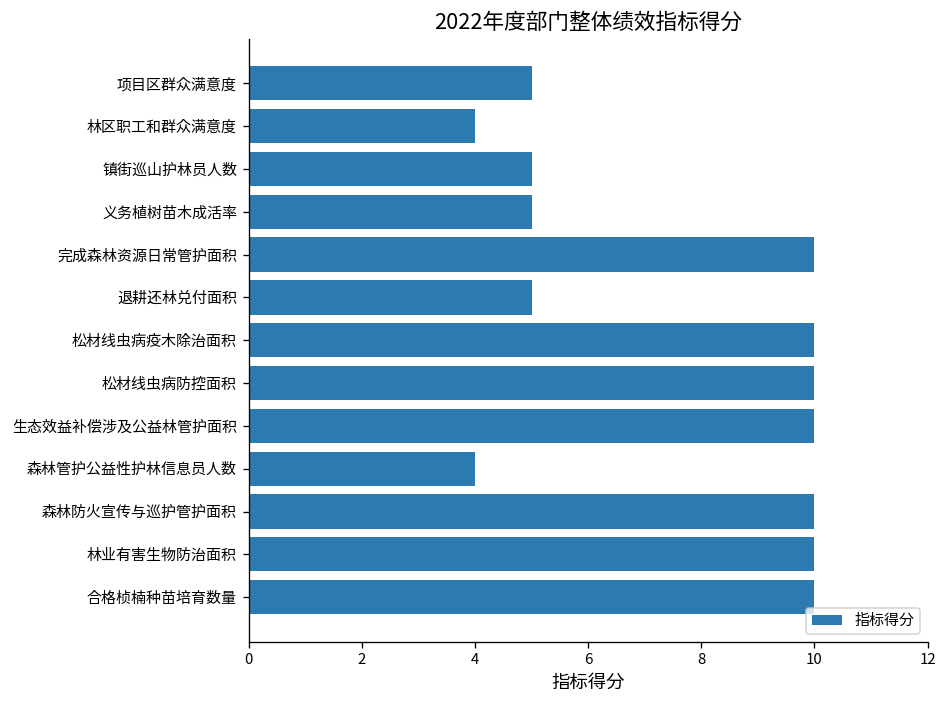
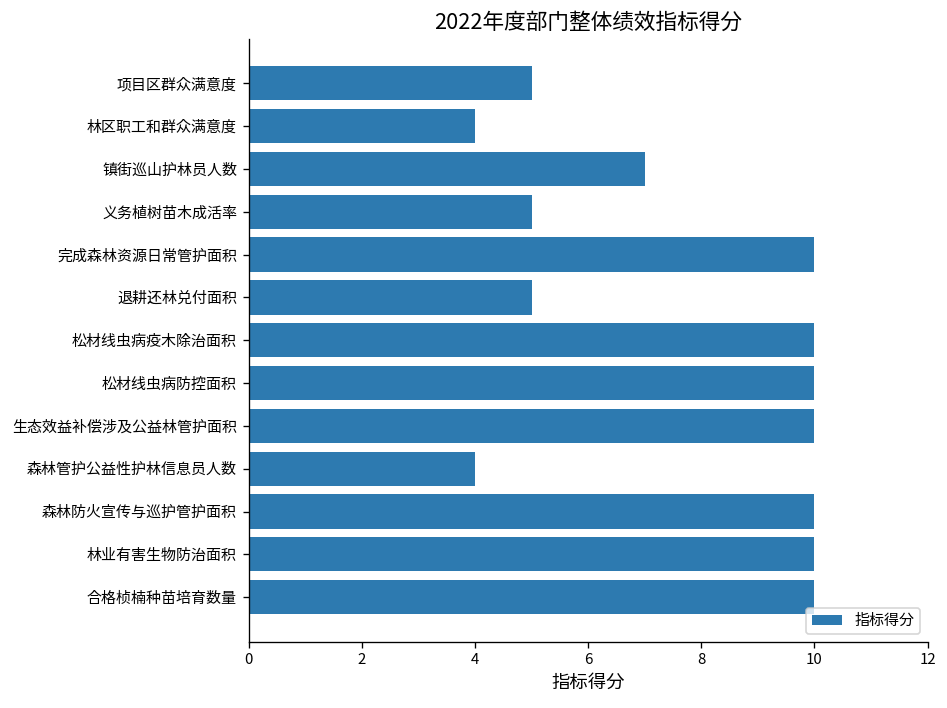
  {
    "项目区群众满意度": 5,
    "林区职工和群众满意度": 4,
-   "镇街巡山护林员人数": 5,
+   "镇街巡山护林员人数": 7,
    "义务植树苗木成活率": 5,
    "完成森林资源日常管护面积": 10,
    "退耕还林兑付面积": 5,
    "松材线虫病疫木除治面积": 10,
    "松材线虫病防控面积": 10,
    "生态效益补偿涉及公益林管护面积": 10,
    "森林管护公益性护林信息员人数": 4,
    "森林防火宣传与巡护管护面积": 10,
    "林业有害生物防治面积": 10,
    "合格桢楠种苗培育数量": 10
  }
